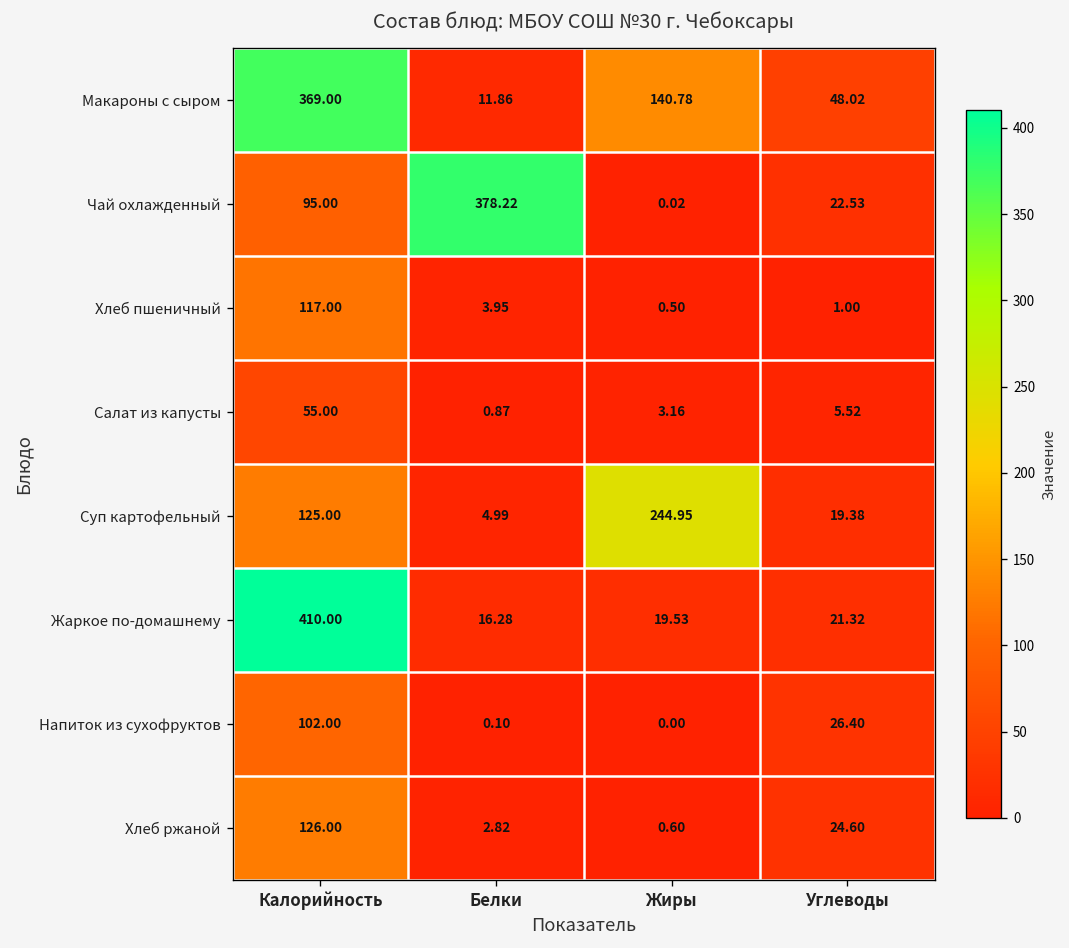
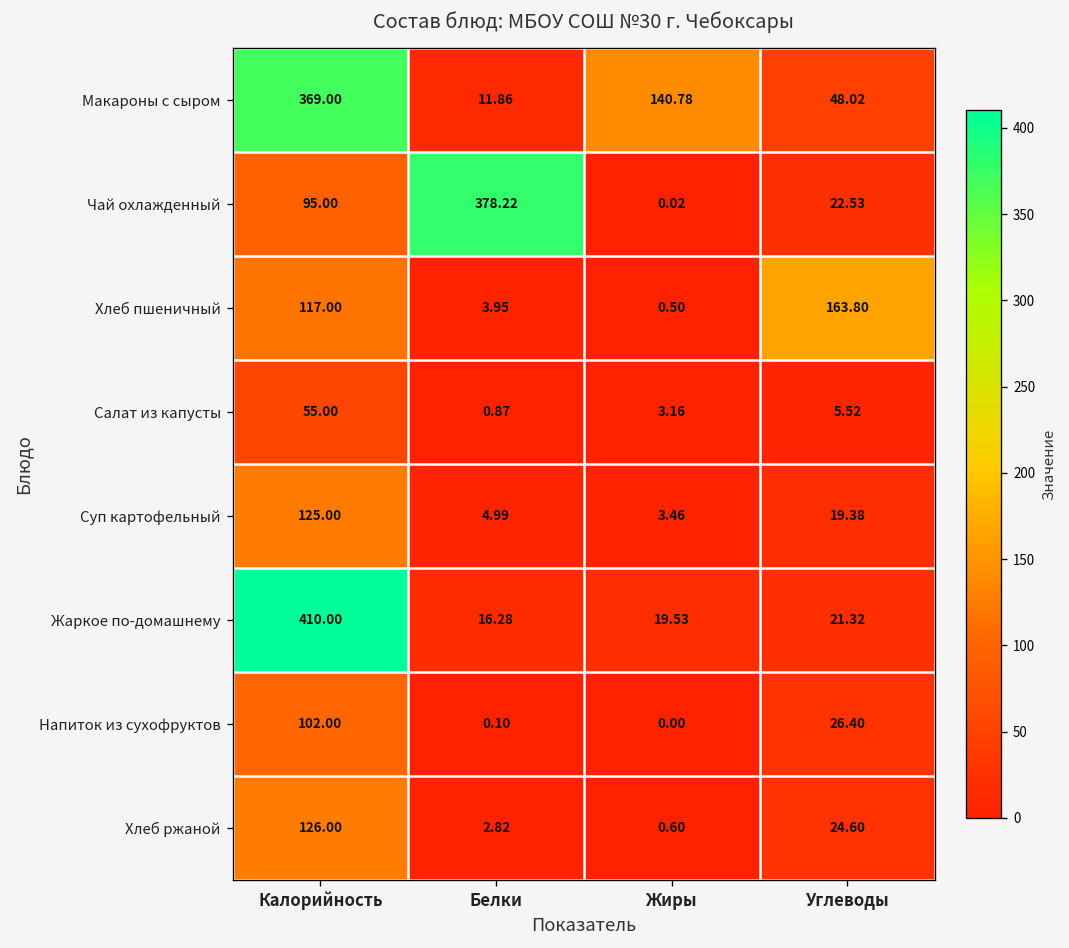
  {
    "Макароны с сыром": {
      "Калорийность": 369.00,
      "Белки": 11.86,
      "Жиры": 140.78,
      "Углеводы": 48.02
    },
    "Чай охлажденный": {
      "Калорийность": 95.00,
      "Белки": 378.22,
      "Жиры": 0.02,
      "Углеводы": 22.53
    },
    "Хлеб пшеничный": {
      "Калорийность": 117.00,
      "Белки": 3.95,
      "Жиры": 0.50,
-     "Углеводы": 1.00
+     "Углеводы": 163.80
    },
    "Салат из капусты": {
      "Калорийность": 55.00,
      "Белки": 0.87,
      "Жиры": 3.16,
      "Углеводы": 5.52
    },
    "Суп картофельный": {
      "Калорийность": 125.00,
      "Белки": 4.99,
-     "Жиры": 244.95,
+     "Жиры": 3.46,
      "Углеводы": 19.38
    },
    "Жаркое по-домашнему": {
      "Калорийность": 410.00,
      "Белки": 16.28,
      "Жиры": 19.53,
      "Углеводы": 21.32
    },
    "Напиток из сухофруктов": {
      "Калорийность": 102.00,
      "Белки": 0.10,
      "Жиры": 0.00,
      "Углеводы": 26.40
    },
    "Хлеб ржаной": {
      "Калорийность": 126.00,
      "Белки": 2.82,
      "Жиры": 0.60,
      "Углеводы": 24.60
    }
  }
